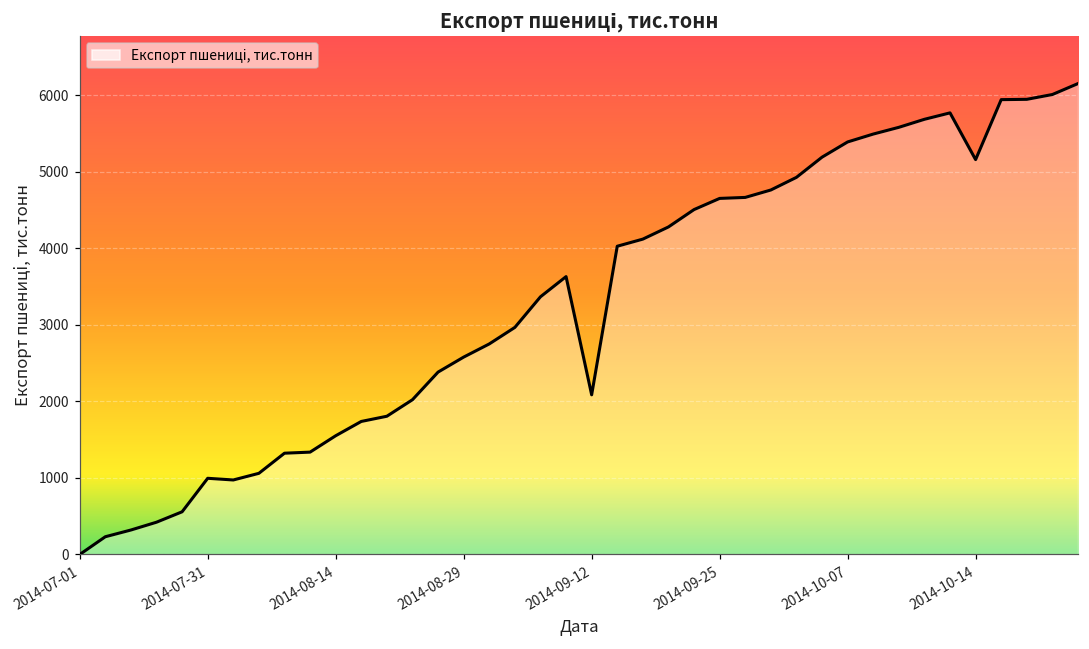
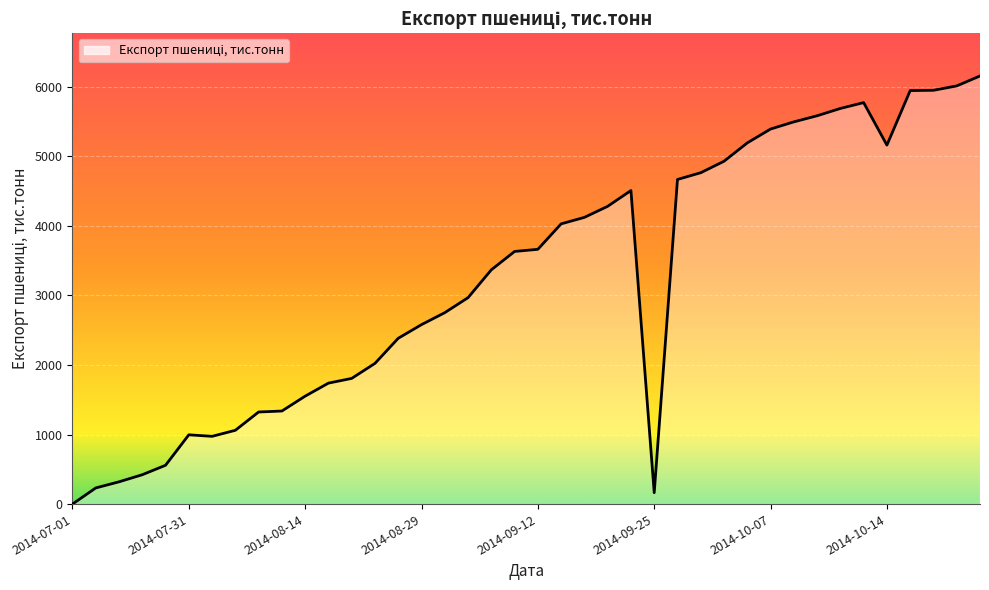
  {
    "2014-07-01": 0,
    "2014-07-31": 1000,
    "2014-08-14": 1600,
    "2014-08-29": 2600,
-   "2014-09-12": 2100,
-   "2014-09-25": 4700,
+   "2014-09-12": 3700,
+   "2014-09-25": 200,
    "2014-10-07": 5400,
    "2014-10-14": 5200
  }
